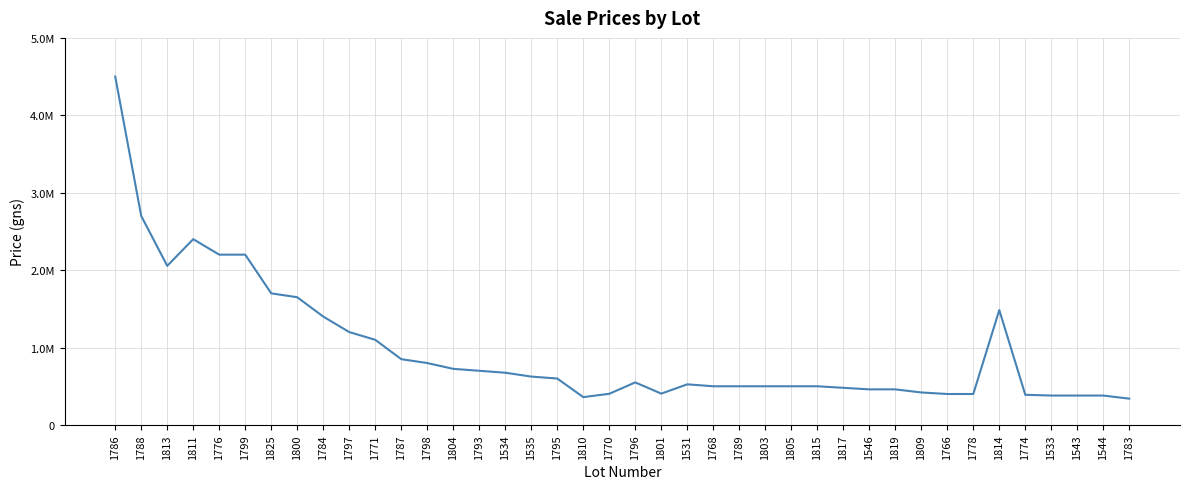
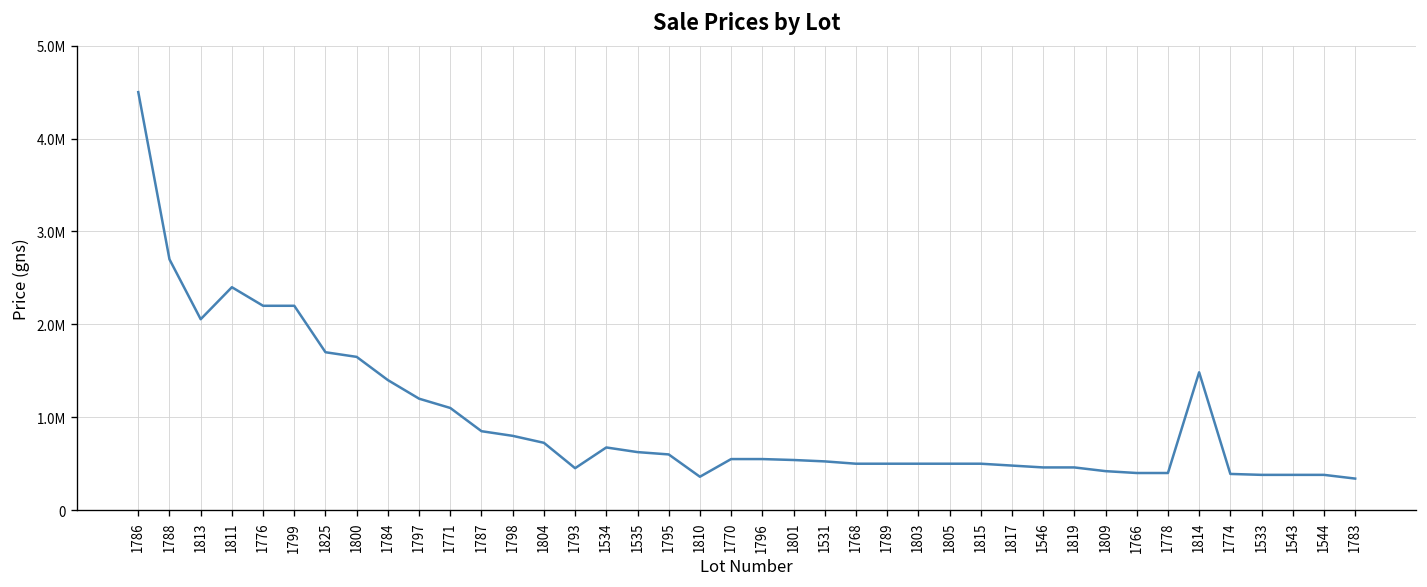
  {
    "1786": 4500000,
    "1788": 2700000,
    "1813": 2100000,
    "1811": 2400000,
    "1776": 2200000,
    "1799": 2200000,
    "1825": 1700000,
    "1800": 1700000,
    "1784": 1400000,
    "1797": 1200000,
    "1771": 1100000,
    "1787": 900000,
    "1798": 800000,
    "1804": 700000,
-   "1793": 700000,
+   "1793": 500000,
    "1534": 700000,
    "1535": 600000,
    "1795": 600000,
    "1810": 400000,
-   "1770": 400000,
+   "1770": 600000,
    "1796": 600000,
-   "1801": 400000,
+   "1801": 500000,
    "1531": 500000,
    "1768": 500000,
    "1789": 500000,
    "1803": 500000,
    "1805": 500000,
    "1815": 500000,
    "1817": 500000,
    "1546": 500000,
    "1819": 500000,
    "1809": 400000,
    "1766": 400000,
    "1778": 400000,
    "1814": 1500000,
    "1774": 400000,
    "1533": 400000,
    "1543": 400000,
    "1544": 400000,
    "1783": 300000
  }
